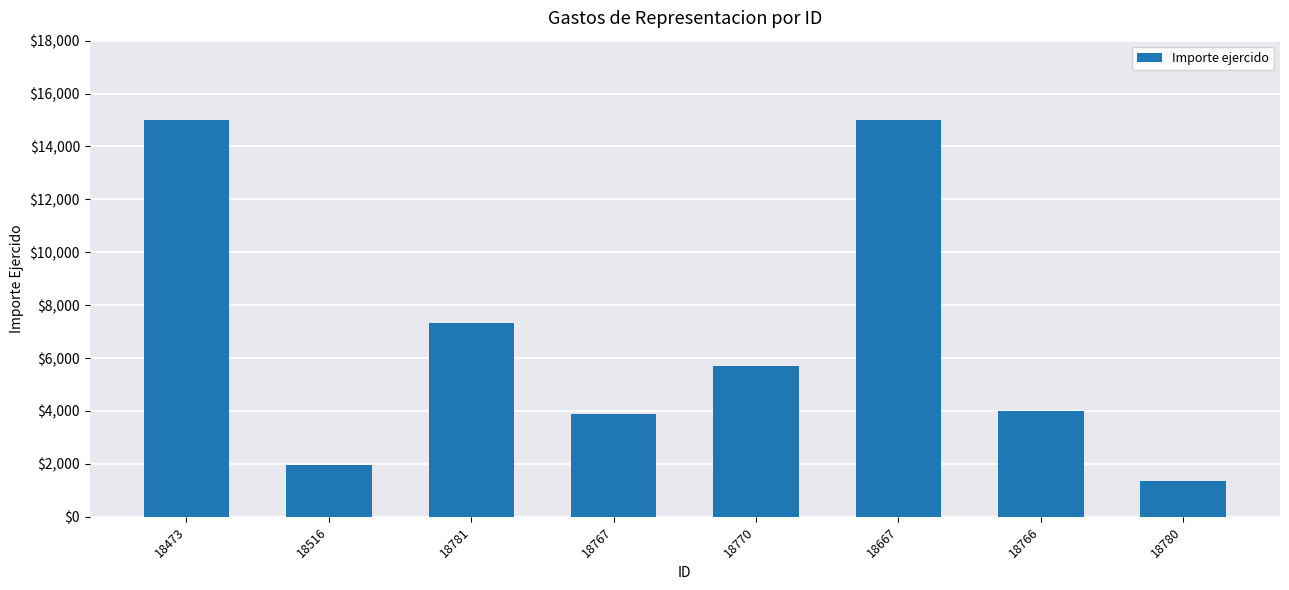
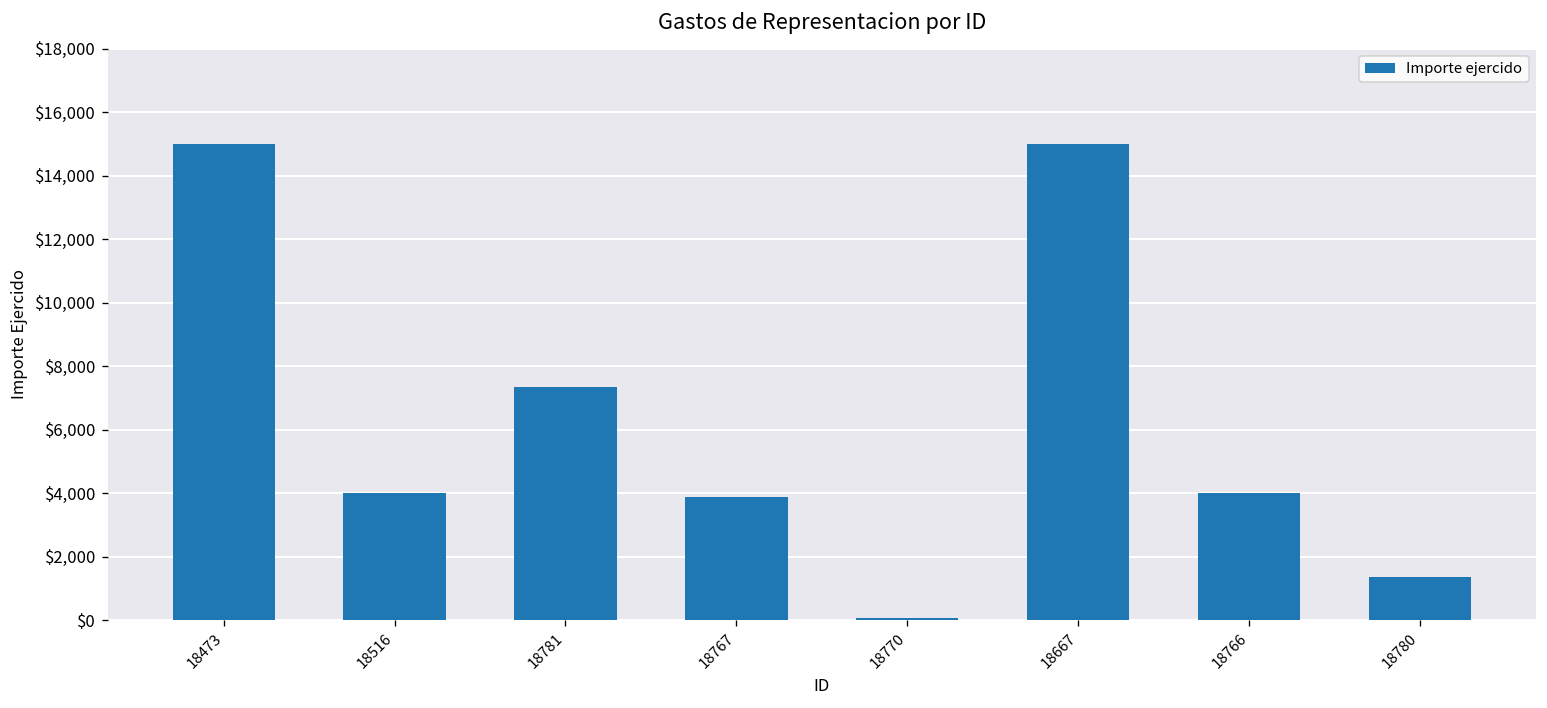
  {
    "18473": "$15,000",
-   "18516": "$2,000",
+   "18516": "$4,000",
    "18781": "$7,300",
    "18767": "$3,900",
-   "18770": "$5,700",
+   "18770": "$100",
    "18667": "$15,000",
    "18766": "$4,000",
    "18780": "$1,400"
  }
